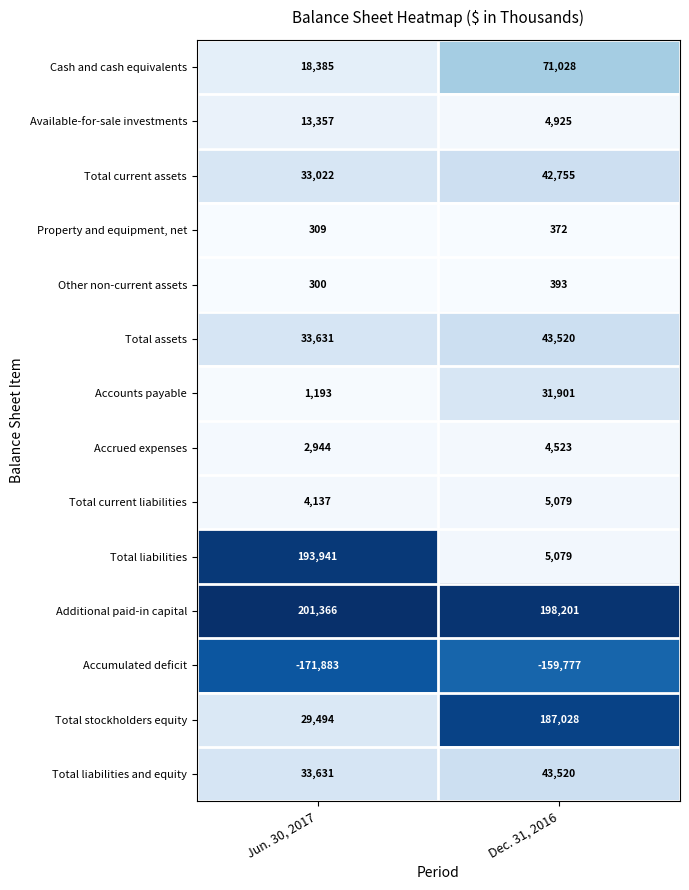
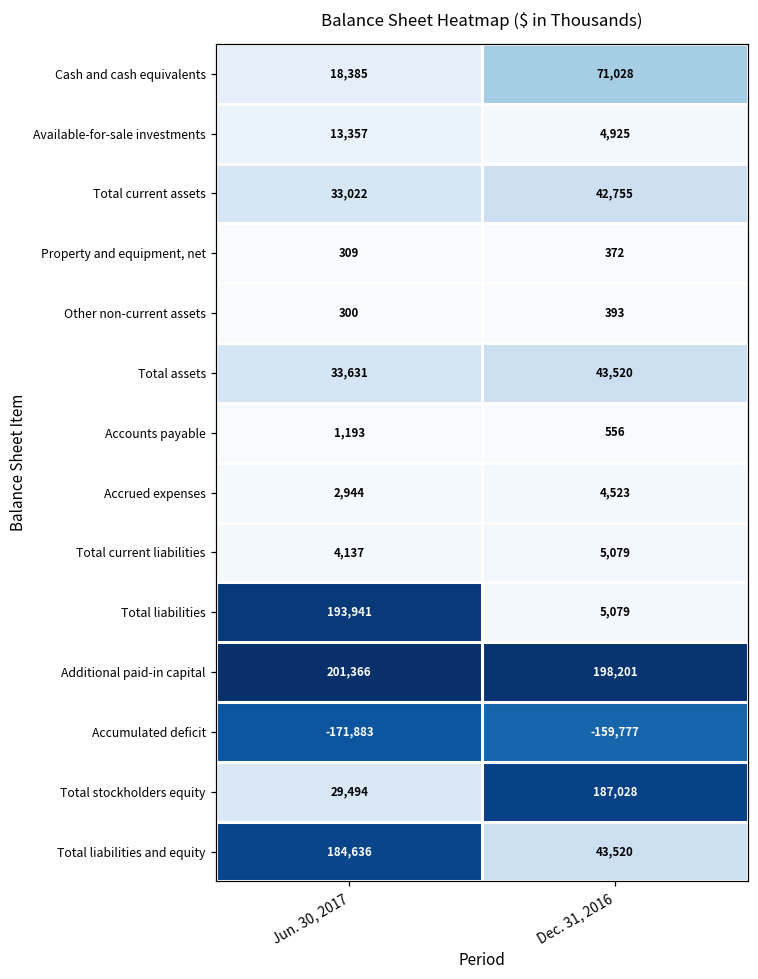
  {
    "Cash and cash equivalents": {
      "Jun. 30, 2017": "18,385",
      "Dec. 31, 2016": "71,028"
    },
    "Available-for-sale investments": {
      "Jun. 30, 2017": "13,357",
      "Dec. 31, 2016": "4,925"
    },
    "Total current assets": {
      "Jun. 30, 2017": "33,022",
      "Dec. 31, 2016": "42,755"
    },
    "Property and equipment, net": {
      "Jun. 30, 2017": "309",
      "Dec. 31, 2016": "372"
    },
    "Other non-current assets": {
      "Jun. 30, 2017": "300",
      "Dec. 31, 2016": "393"
    },
    "Total assets": {
      "Jun. 30, 2017": "33,631",
      "Dec. 31, 2016": "43,520"
    },
    "Accounts payable": {
      "Jun. 30, 2017": "1,193",
-     "Dec. 31, 2016": "31,901"
+     "Dec. 31, 2016": "556"
    },
    "Accrued expenses": {
      "Jun. 30, 2017": "2,944",
      "Dec. 31, 2016": "4,523"
    },
    "Total current liabilities": {
      "Jun. 30, 2017": "4,137",
      "Dec. 31, 2016": "5,079"
    },
    "Total liabilities": {
      "Jun. 30, 2017": "193,941",
      "Dec. 31, 2016": "5,079"
    },
    "Additional paid-in capital": {
      "Jun. 30, 2017": "201,366",
      "Dec. 31, 2016": "198,201"
    },
    "Accumulated deficit": {
      "Jun. 30, 2017": "-171,883",
      "Dec. 31, 2016": "-159,777"
    },
    "Total stockholders equity": {
      "Jun. 30, 2017": "29,494",
      "Dec. 31, 2016": "187,028"
    },
    "Total liabilities and equity": {
-     "Jun. 30, 2017": "33,631",
+     "Jun. 30, 2017": "184,636",
      "Dec. 31, 2016": "43,520"
    }
  }
